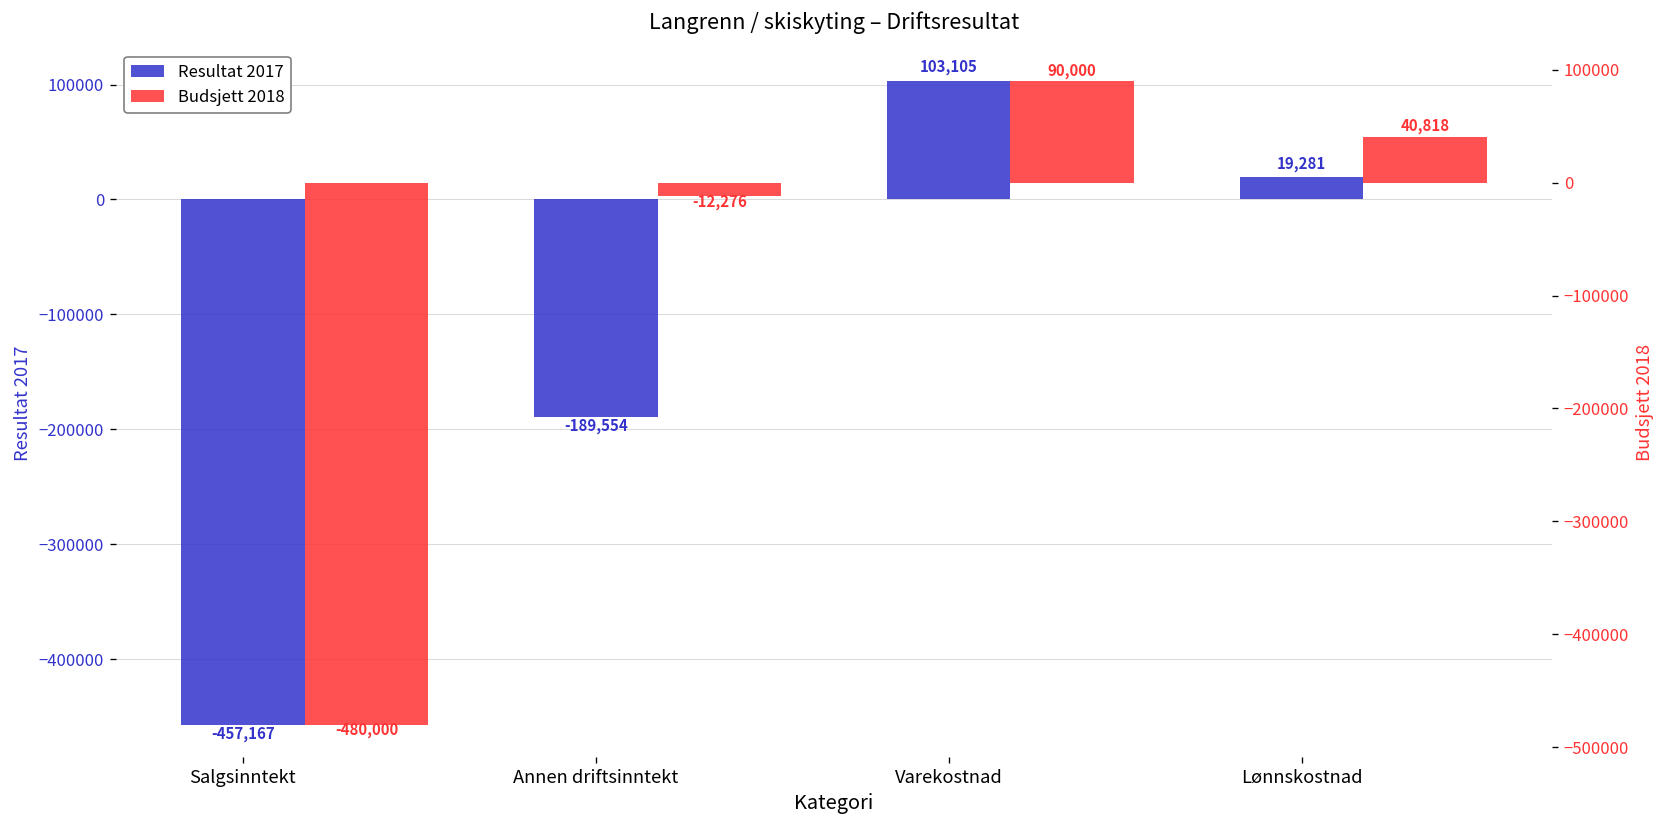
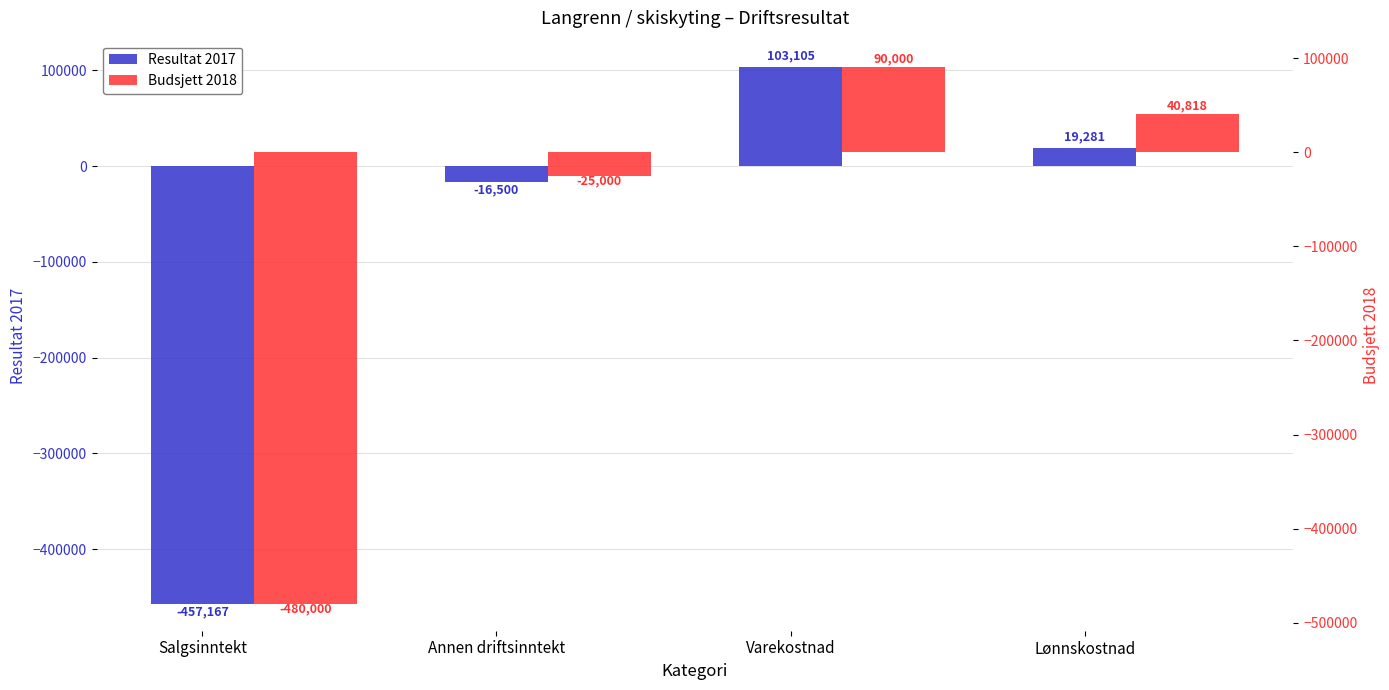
  {
    "Resultat 2017": {
      "Salgsinntekt": "-457,167",
-     "Annen driftsinntekt": "-189,554",
+     "Annen driftsinntekt": "-16,500",
      "Varekostnad": "103,105",
      "Lønnskostnad": "19,281"
    },
    "Budsjett 2018": {
      "Salgsinntekt": "-480,000",
-     "Annen driftsinntekt": "-12,276",
+     "Annen driftsinntekt": "-25,000",
      "Varekostnad": "90,000",
      "Lønnskostnad": "40,818"
    }
  }
